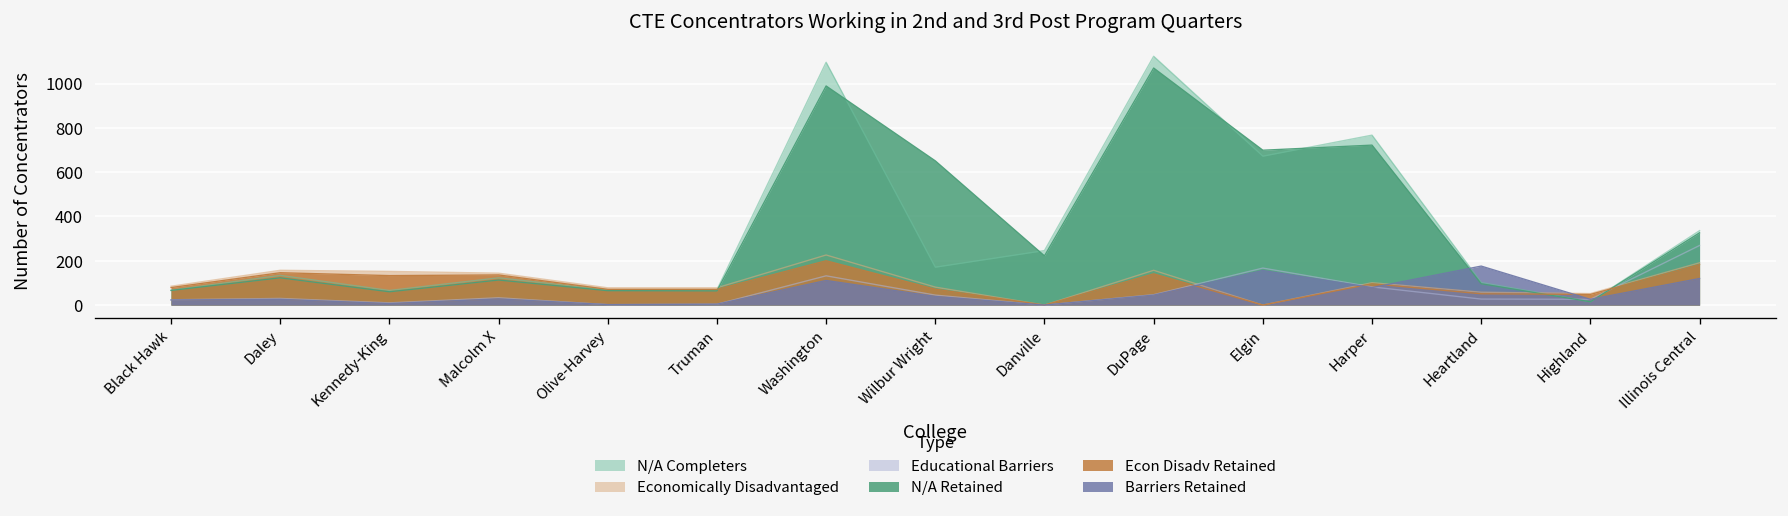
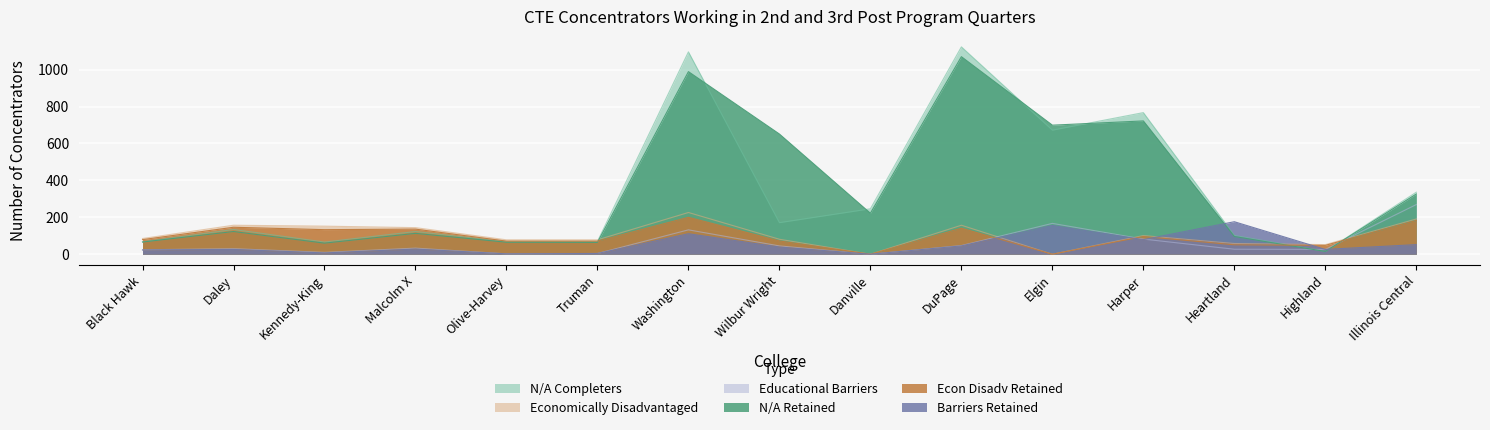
  {
    "N/A Completers": {
      "Washington": 1100,
      "Wilbur Wright": 170,
      "Danville": 250,
      "DuPage": 1120,
      "Elgin": 670,
      "Harper": 770
    },
    "Economically Disadvantaged": {
      "Kennedy-King": 150,
      "Washington": 230,
      "DuPage": 160
    },
    "Educational Barriers": {
      "Washington": 130,
      "Heartland": 30,
      "Illinois Central": 270
    },
    "N/A Retained": {
      "Washington": 990,
      "Wilbur Wright": 650,
      "Danville": 220,
      "DuPage": 1070,
      "Elgin": 700,
      "Harper": 720
    },
    "Econ Disadv Retained": {
      "Kennedy-King": 130,
      "Washington": 200,
      "DuPage": 140
    },
    "Barriers Retained": {
      "Washington": 110,
      "Heartland": 180,
-     "Illinois Central": 120
+     "Illinois Central": 50
    }
  }
